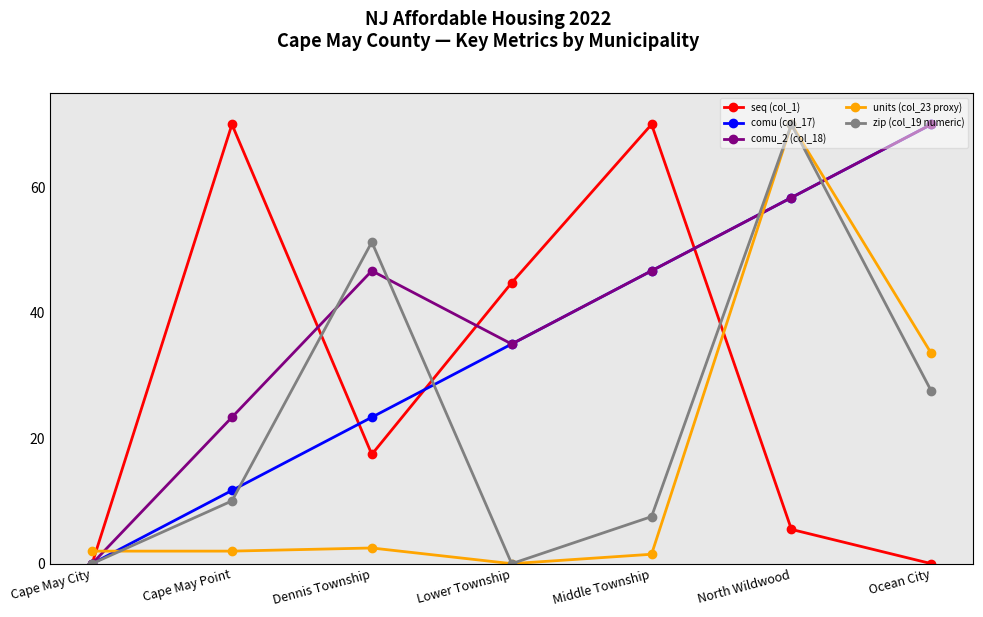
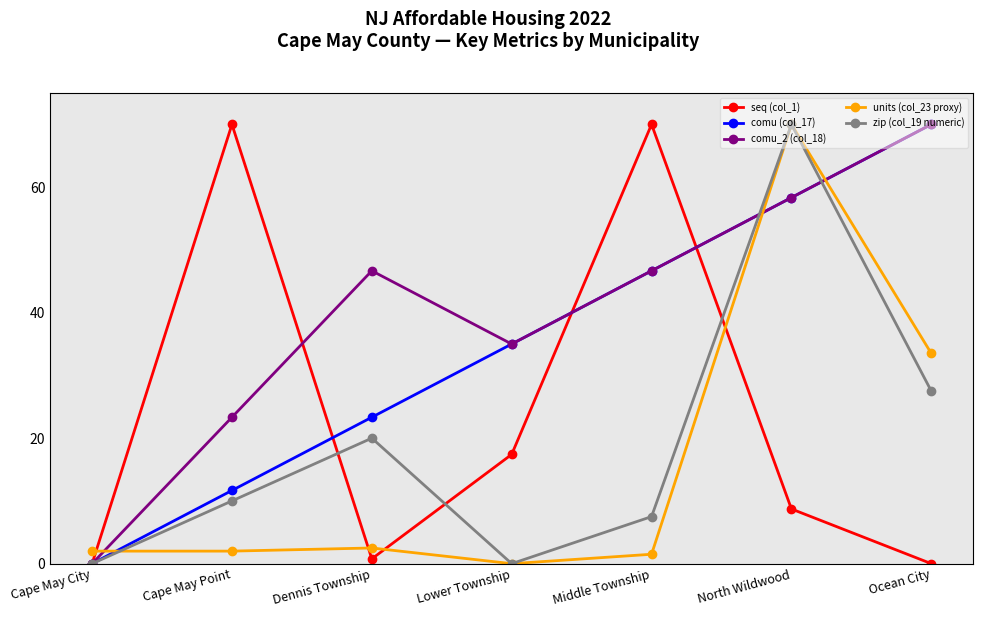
  {
    "seq (col_1)": {
      "Cape May Point": 70,
-     "Dennis Township": 17,
-     "Lower Township": 45,
+     "Dennis Township": 1,
+     "Lower Township": 17,
      "Middle Township": 70,
-     "North Wildwood": 5,
+     "North Wildwood": 9,
      "Ocean City": 0
    },
    "comu (col_17)": {
      "Cape May Point": 12,
      "Dennis Township": 23
    },
    "comu_2 (col_18)": {
      "Cape May Point": 23,
      "Dennis Township": 47
    },
    "units (col_23 proxy)": {
      "Cape May City": 2,
      "Cape May Point": 2,
      "Dennis Township": 3,
      "Middle Township": 2,
      "Ocean City": 34
    },
    "zip (col_19 numeric)": {
      "Cape May Point": 10,
-     "Dennis Township": 51,
+     "Dennis Township": 20,
      "Middle Township": 8,
      "Ocean City": 28
    }
  }
